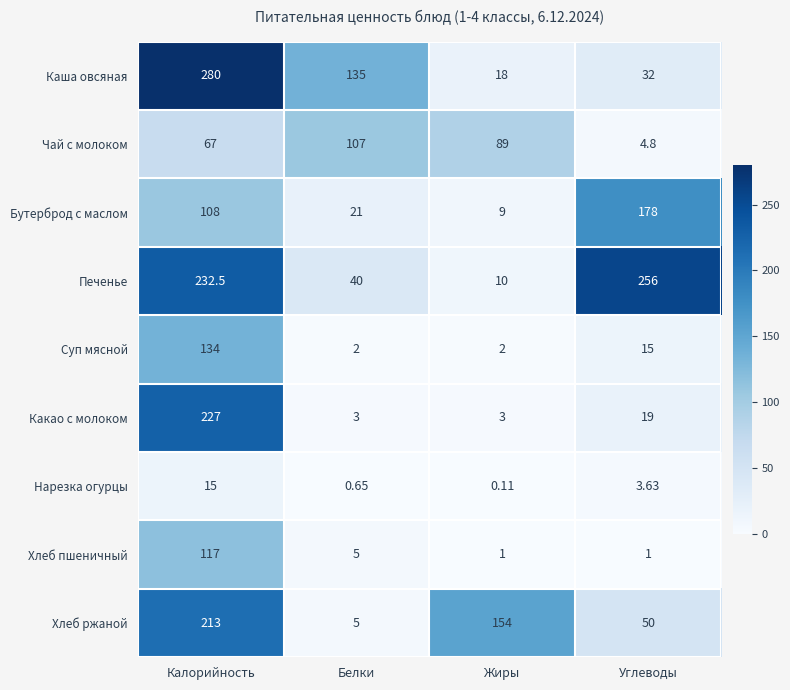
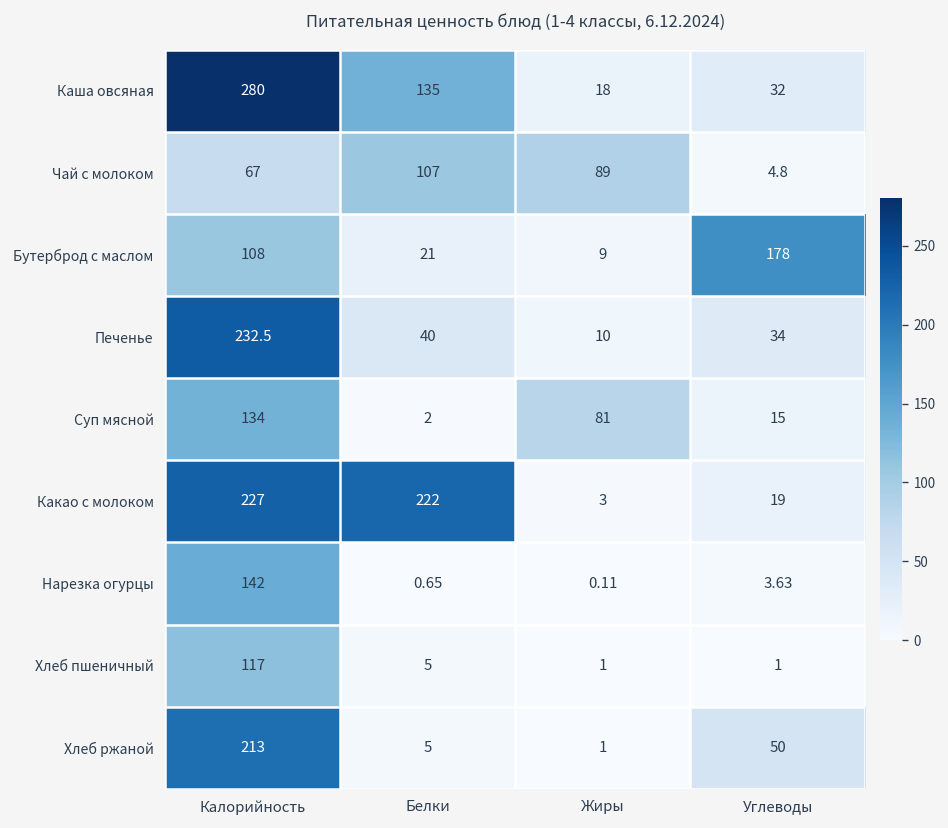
  {
    "Каша овсяная": {
      "Калорийность": 280,
      "Белки": 135,
      "Жиры": 18,
      "Углеводы": 32
    },
    "Чай с молоком": {
      "Калорийность": 67,
      "Белки": 107,
      "Жиры": 89,
      "Углеводы": 4.8
    },
    "Бутерброд с маслом": {
      "Калорийность": 108,
      "Белки": 21,
      "Жиры": 9,
      "Углеводы": 178
    },
    "Печенье": {
      "Калорийность": 232.5,
      "Белки": 40,
      "Жиры": 10,
-     "Углеводы": 256
+     "Углеводы": 34
    },
    "Суп мясной": {
      "Калорийность": 134,
      "Белки": 2,
-     "Жиры": 2,
+     "Жиры": 81,
      "Углеводы": 15
    },
    "Какао с молоком": {
      "Калорийность": 227,
-     "Белки": 3,
+     "Белки": 222,
      "Жиры": 3,
      "Углеводы": 19
    },
    "Нарезка огурцы": {
-     "Калорийность": 15,
+     "Калорийность": 142,
      "Белки": 0.65,
      "Жиры": 0.11,
      "Углеводы": 3.63
    },
    "Хлеб пшеничный": {
      "Калорийность": 117,
      "Белки": 5,
      "Жиры": 1,
      "Углеводы": 1
    },
    "Хлеб ржаной": {
      "Калорийность": 213,
      "Белки": 5,
-     "Жиры": 154,
+     "Жиры": 1,
      "Углеводы": 50
    }
  }
